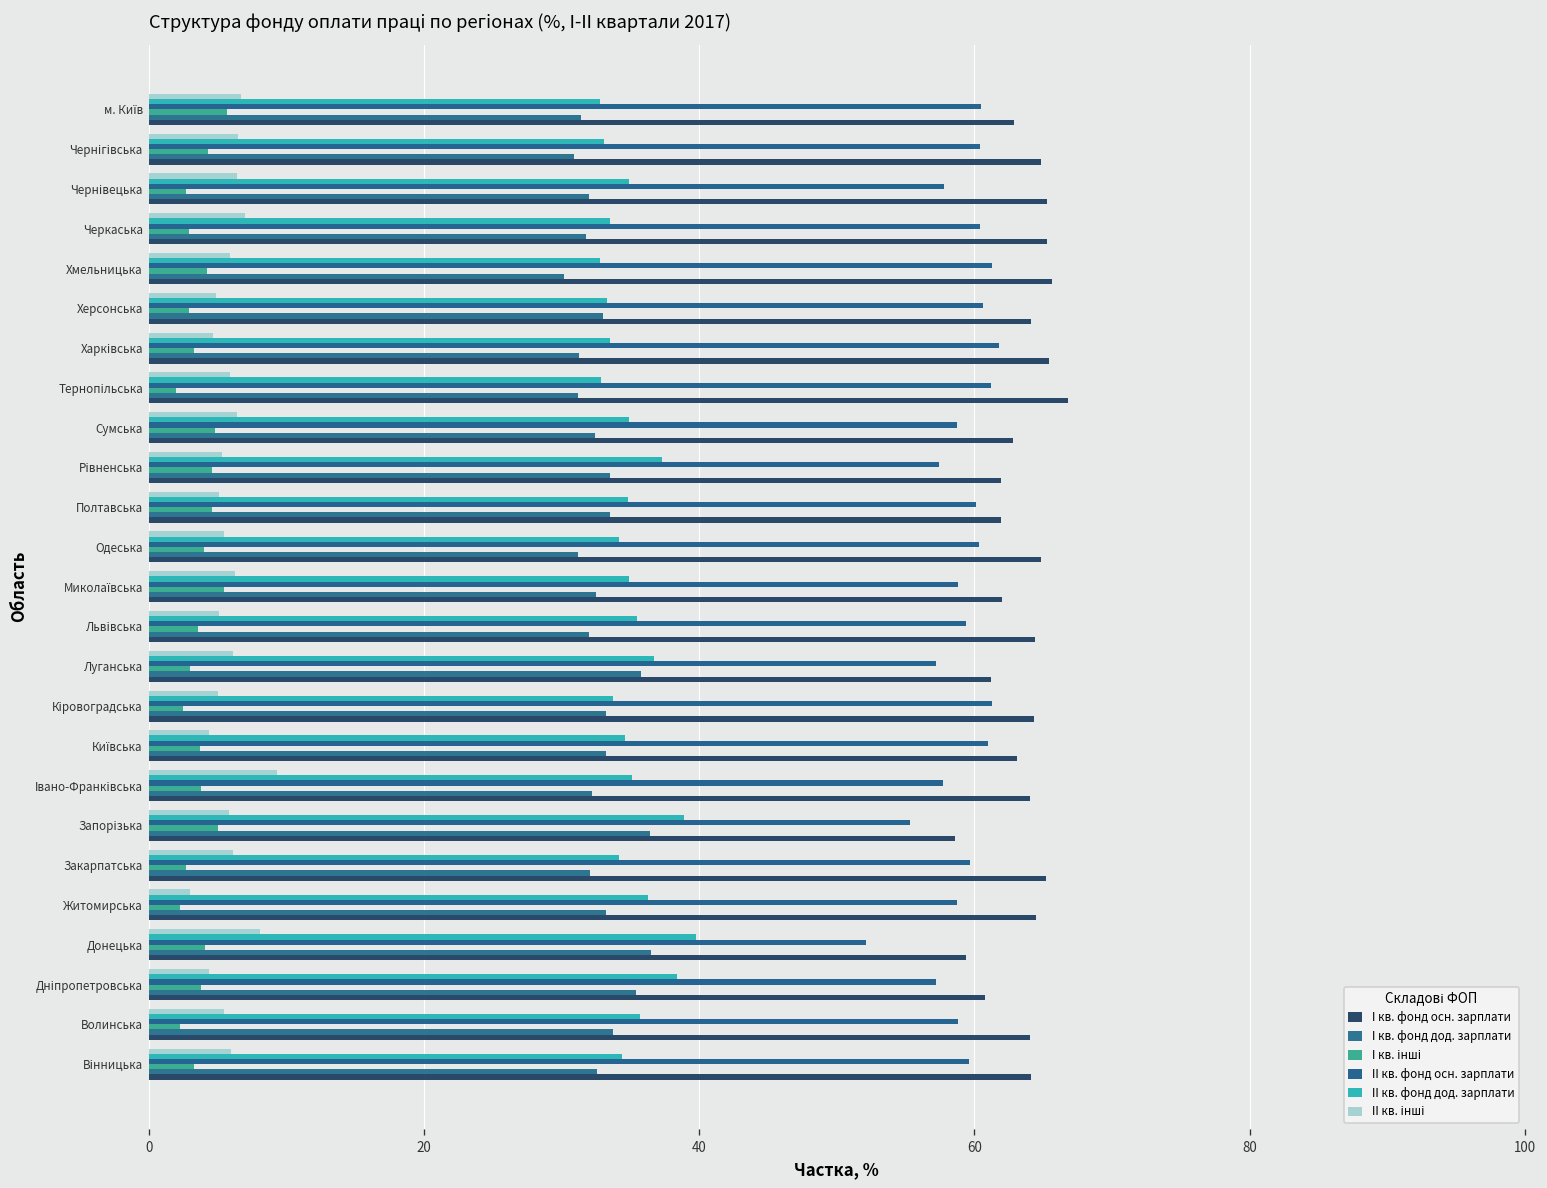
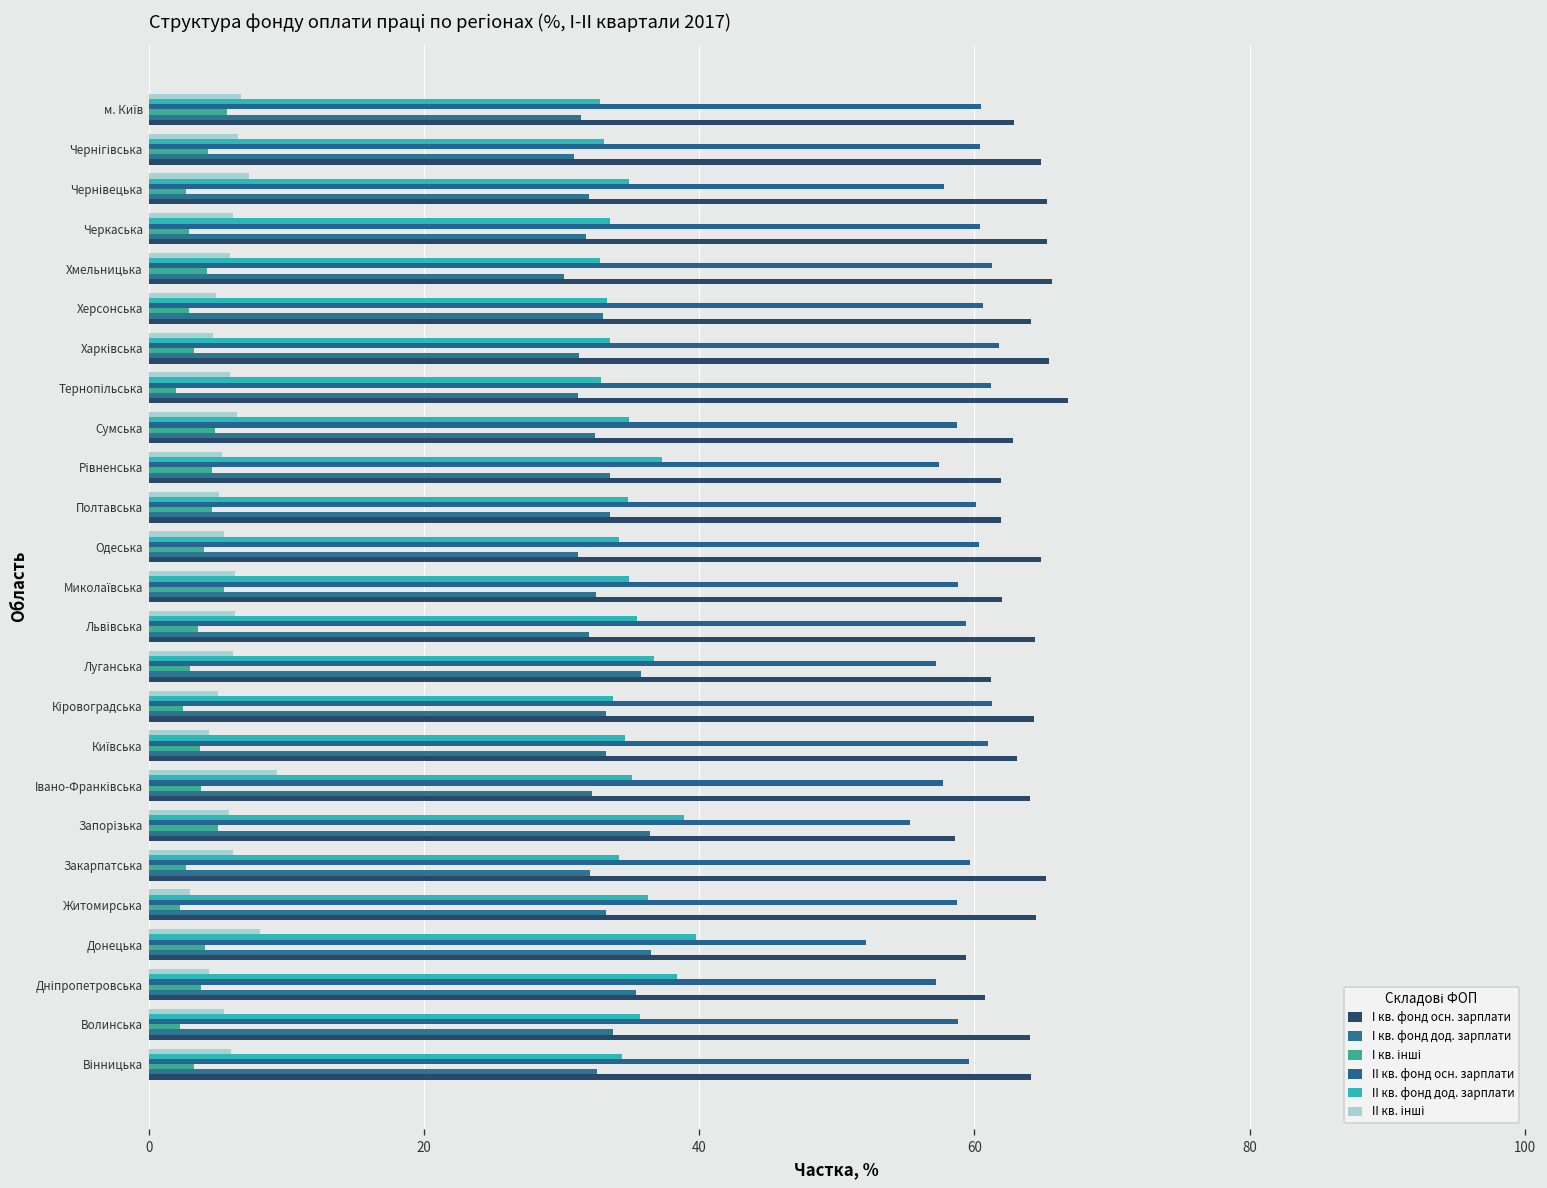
  {
    "ІІ кв. інші": {
      "м. Київ": 6.7,
      "Чернігівська": 6.5,
-     "Чернівецька": 6.4,
-     "Черкаська": 7.0,
+     "Чернівецька": 7.3,
+     "Черкаська": 6.1,
      "Хмельницька": 5.9,
      "Херсонська": 4.9,
      "Харківська": 4.7,
      "Тернопільська": 5.9,
      "Сумська": 6.4,
      "Рівненська": 5.3,
      "Полтавська": 5.1,
      "Одеська": 5.5,
      "Миколаївська": 6.3,
-     "Львівська": 5.1,
+     "Львівська": 6.3,
      "Луганська": 6.1,
      "Кіровоградська": 5.0,
      "Київська": 4.4,
      "Івано-Франківська": 9.3,
      "Запорізька": 5.8,
      "Закарпатська": 6.1,
      "Житомирська": 3.0,
      "Донецька": 8.1,
      "Дніпропетровська": 4.4,
      "Волинська": 5.5,
      "Вінницька": 6.0
    }
  }
